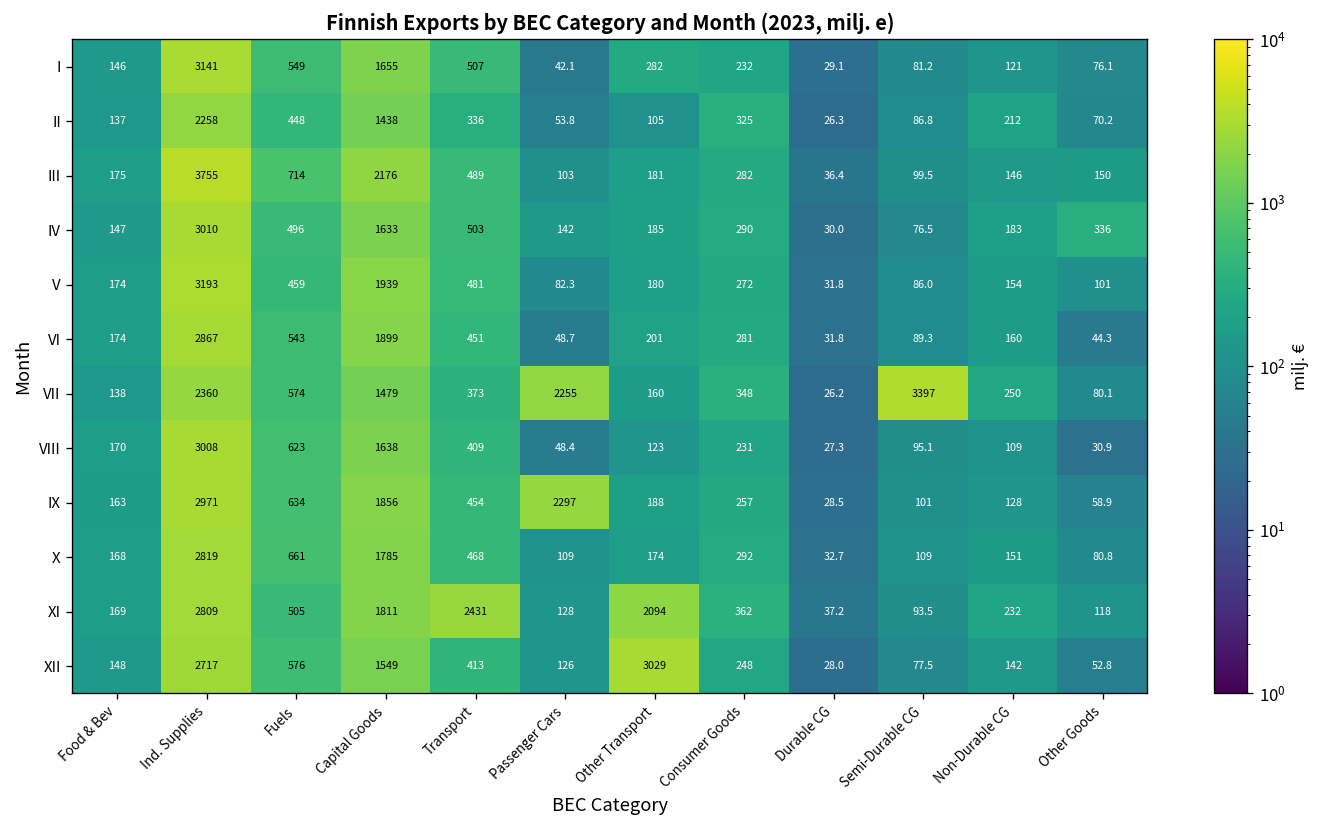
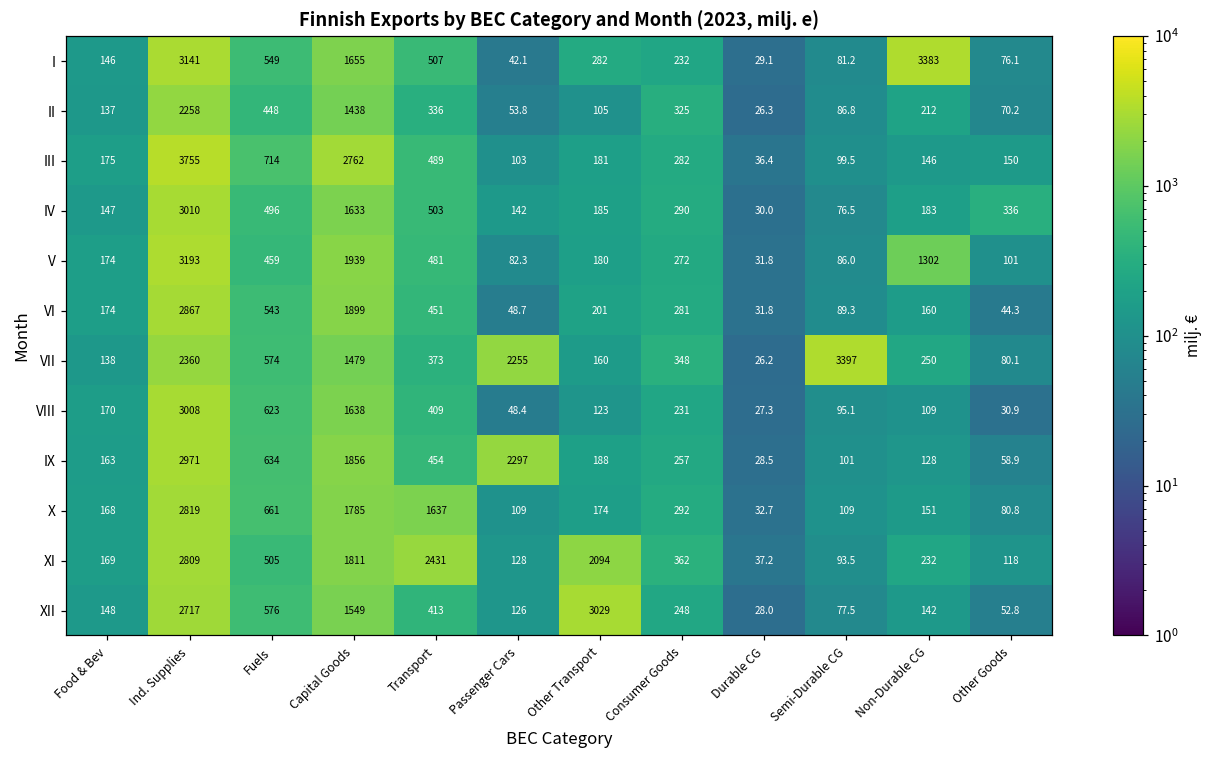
  {
    "I": {
      "Food & Bev": 146,
      "Ind. Supplies": 3141,
      "Fuels": 549,
      "Capital Goods": 1655,
      "Transport": 507,
      "Passenger Cars": 42.1,
      "Other Transport": 282,
      "Consumer Goods": 232,
      "Durable CG": 29.1,
      "Semi-Durable CG": 81.2,
-     "Non-Durable CG": 121,
+     "Non-Durable CG": 3383,
      "Other Goods": 76.1
    },
    "II": {
      "Food & Bev": 137,
      "Ind. Supplies": 2258,
      "Fuels": 448,
      "Capital Goods": 1438,
      "Transport": 336,
      "Passenger Cars": 53.8,
      "Other Transport": 105,
      "Consumer Goods": 325,
      "Durable CG": 26.3,
      "Semi-Durable CG": 86.8,
      "Non-Durable CG": 212,
      "Other Goods": 70.2
    },
    "III": {
      "Food & Bev": 175,
      "Ind. Supplies": 3755,
      "Fuels": 714,
-     "Capital Goods": 2176,
+     "Capital Goods": 2762,
      "Transport": 489,
      "Passenger Cars": 103,
      "Other Transport": 181,
      "Consumer Goods": 282,
      "Durable CG": 36.4,
      "Semi-Durable CG": 99.5,
      "Non-Durable CG": 146,
      "Other Goods": 150
    },
    "IV": {
      "Food & Bev": 147,
      "Ind. Supplies": 3010,
      "Fuels": 496,
      "Capital Goods": 1633,
      "Transport": 503,
      "Passenger Cars": 142,
      "Other Transport": 185,
      "Consumer Goods": 290,
      "Durable CG": 30.0,
      "Semi-Durable CG": 76.5,
      "Non-Durable CG": 183,
      "Other Goods": 336
    },
    "V": {
      "Food & Bev": 174,
      "Ind. Supplies": 3193,
      "Fuels": 459,
      "Capital Goods": 1939,
      "Transport": 481,
      "Passenger Cars": 82.3,
      "Other Transport": 180,
      "Consumer Goods": 272,
      "Durable CG": 31.8,
      "Semi-Durable CG": 86.0,
-     "Non-Durable CG": 154,
+     "Non-Durable CG": 1302,
      "Other Goods": 101
    },
    "VI": {
      "Food & Bev": 174,
      "Ind. Supplies": 2867,
      "Fuels": 543,
      "Capital Goods": 1899,
      "Transport": 451,
      "Passenger Cars": 48.7,
      "Other Transport": 201,
      "Consumer Goods": 281,
      "Durable CG": 31.8,
      "Semi-Durable CG": 89.3,
      "Non-Durable CG": 160,
      "Other Goods": 44.3
    },
    "VII": {
      "Food & Bev": 138,
      "Ind. Supplies": 2360,
      "Fuels": 574,
      "Capital Goods": 1479,
      "Transport": 373,
      "Passenger Cars": 2255,
      "Other Transport": 160,
      "Consumer Goods": 348,
      "Durable CG": 26.2,
      "Semi-Durable CG": 3397,
      "Non-Durable CG": 250,
      "Other Goods": 80.1
    },
    "VIII": {
      "Food & Bev": 170,
      "Ind. Supplies": 3008,
      "Fuels": 623,
      "Capital Goods": 1638,
      "Transport": 409,
      "Passenger Cars": 48.4,
      "Other Transport": 123,
      "Consumer Goods": 231,
      "Durable CG": 27.3,
      "Semi-Durable CG": 95.1,
      "Non-Durable CG": 109,
      "Other Goods": 30.9
    },
    "IX": {
      "Food & Bev": 163,
      "Ind. Supplies": 2971,
      "Fuels": 634,
      "Capital Goods": 1856,
      "Transport": 454,
      "Passenger Cars": 2297,
      "Other Transport": 188,
      "Consumer Goods": 257,
      "Durable CG": 28.5,
      "Semi-Durable CG": 101,
      "Non-Durable CG": 128,
      "Other Goods": 58.9
    },
    "X": {
      "Food & Bev": 168,
      "Ind. Supplies": 2819,
      "Fuels": 661,
      "Capital Goods": 1785,
-     "Transport": 468,
+     "Transport": 1637,
      "Passenger Cars": 109,
      "Other Transport": 174,
      "Consumer Goods": 292,
      "Durable CG": 32.7,
      "Semi-Durable CG": 109,
      "Non-Durable CG": 151,
      "Other Goods": 80.8
    },
    "XI": {
      "Food & Bev": 169,
      "Ind. Supplies": 2809,
      "Fuels": 505,
      "Capital Goods": 1811,
      "Transport": 2431,
      "Passenger Cars": 128,
      "Other Transport": 2094,
      "Consumer Goods": 362,
      "Durable CG": 37.2,
      "Semi-Durable CG": 93.5,
      "Non-Durable CG": 232,
      "Other Goods": 118
    },
    "XII": {
      "Food & Bev": 148,
      "Ind. Supplies": 2717,
      "Fuels": 576,
      "Capital Goods": 1549,
      "Transport": 413,
      "Passenger Cars": 126,
      "Other Transport": 3029,
      "Consumer Goods": 248,
      "Durable CG": 28.0,
      "Semi-Durable CG": 77.5,
      "Non-Durable CG": 142,
      "Other Goods": 52.8
    }
  }
